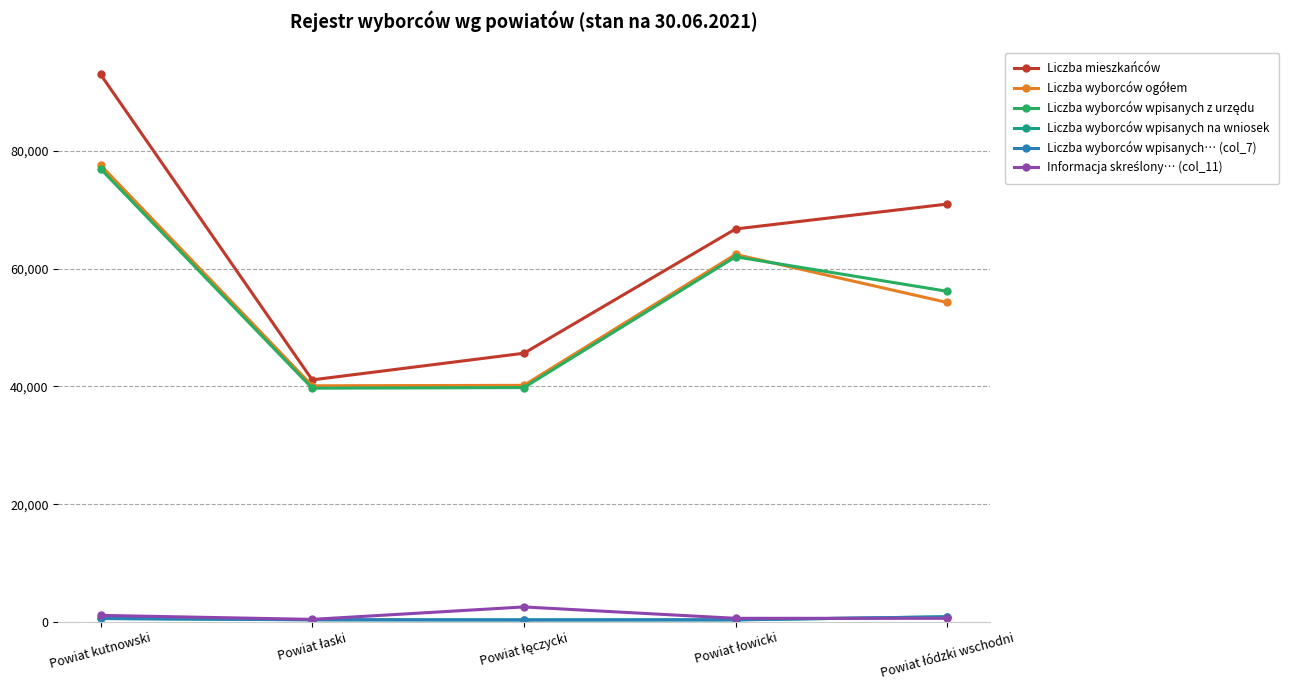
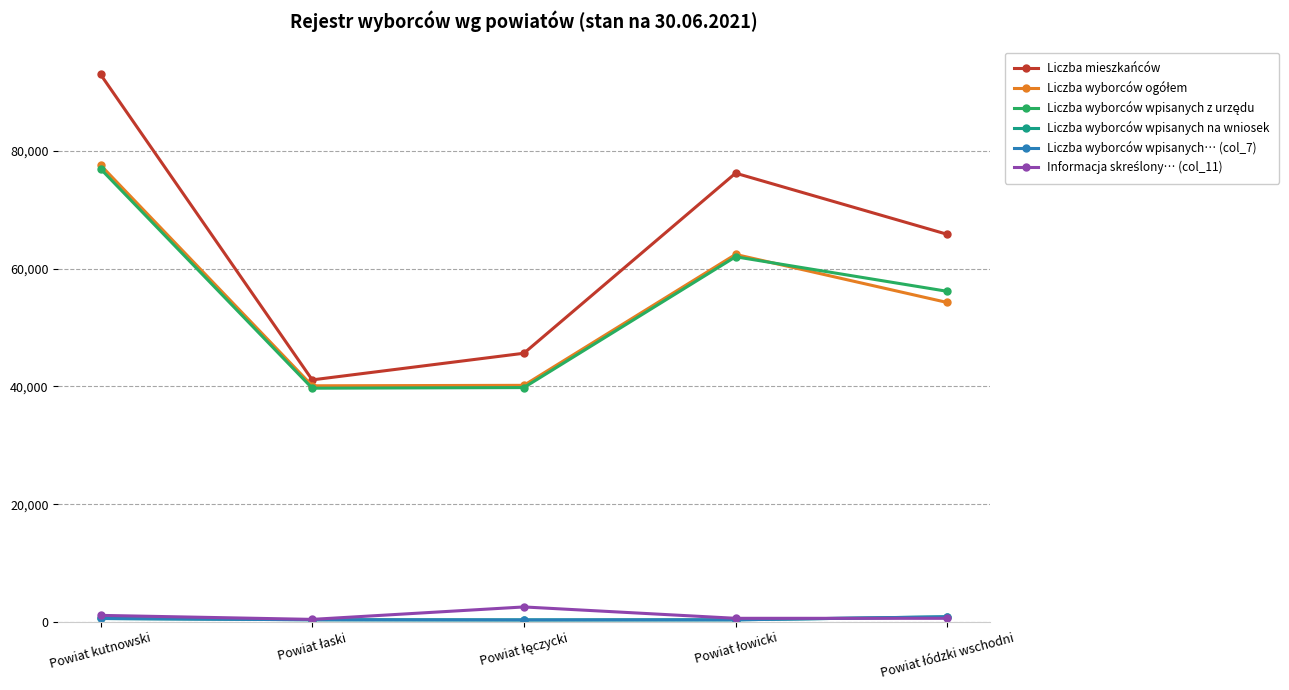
  {
    "Liczba mieszkańców": {
      "Powiat kutnowski": "93,000",
      "Powiat łaski": "41,000",
      "Powiat łęczycki": "46,000",
-     "Powiat łowicki": "67,000",
-     "Powiat łódzki wschodni": "71,000"
+     "Powiat łowicki": "76,000",
+     "Powiat łódzki wschodni": "66,000"
    },
    "Liczba wyborców ogółem": {
      "Powiat kutnowski": "78,000",
      "Powiat łódzki wschodni": "54,000"
    },
    "Liczba wyborców wpisanych z urzędu": {
      "Powiat kutnowski": "77,000",
      "Powiat łódzki wschodni": "56,000"
    },
    "Liczba wyborców wpisanych… (col_7)": {
      "Powiat kutnowski": "1,000",
      "Powiat łęczycki": "0"
    },
    "Informacja skreślony… (col_11)": {
      "Powiat kutnowski": "1,000",
      "Powiat łęczycki": "3,000"
    }
  }
